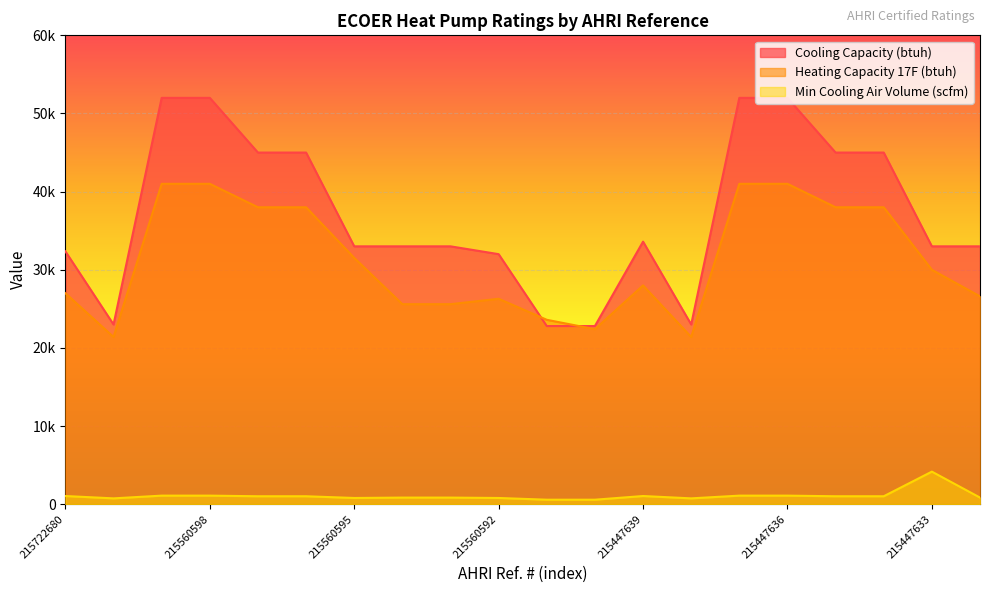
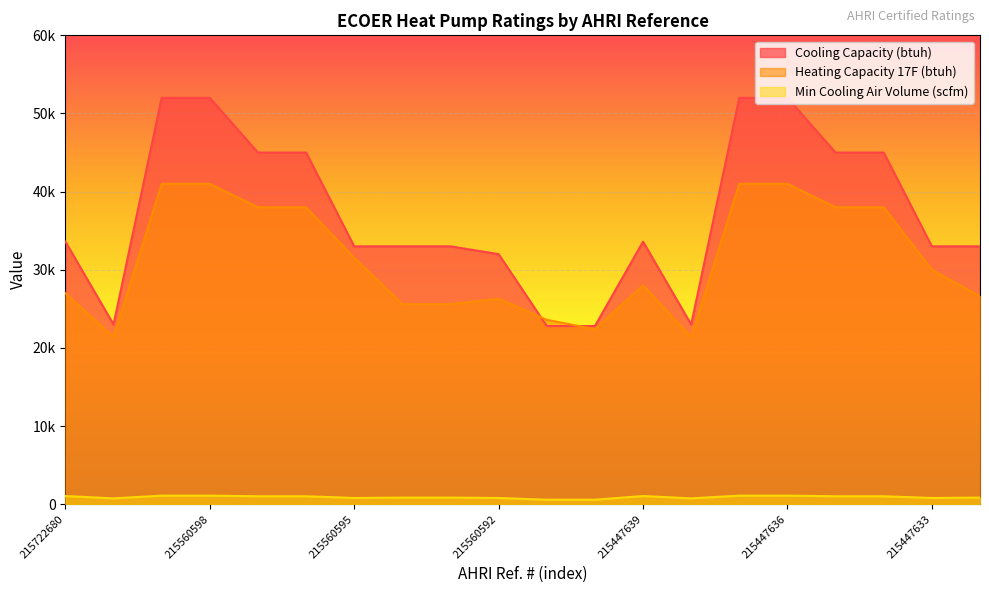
  {
    "Cooling Capacity (btuh)": {
-     "215722680": 32000,
+     "215722680": 34000,
      "215560598": 52000,
      "215560595": 33000,
      "215560592": 32000,
      "215447639": 34000,
      "215447633": 33000
    },
    "Heating Capacity 17F (btuh)": {
      "215722680": 27000,
      "215560598": 41000,
      "215560595": 32000,
      "215560592": 26000,
      "215447639": 28000,
      "215447636": 41000,
      "215447633": 30000
    },
    "Min Cooling Air Volume (scfm)": {
      "215722680": 1000,
      "215560598": 1000,
      "215560595": 1000,
      "215560592": 1000,
      "215447639": 1000,
      "215447636": 1000,
-     "215447633": 4000
+     "215447633": 1000
    }
  }
